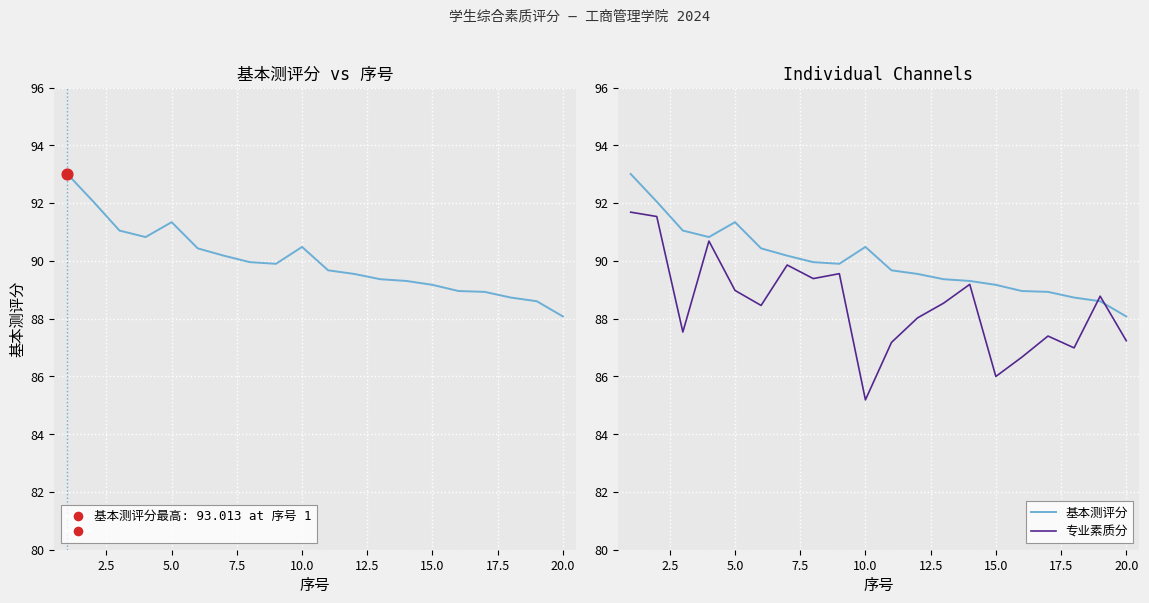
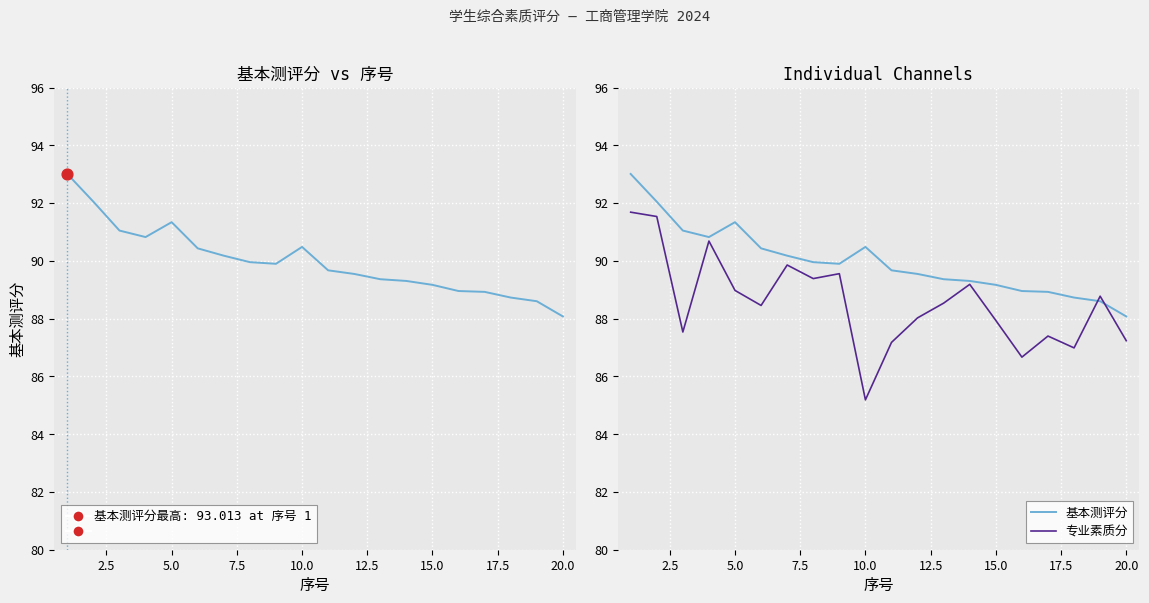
  {
    "基本测评分 vs 序号": {
      "基本测评分": {
        "5.0": 91.3,
        "10.0": 90.5,
        "15.0": 89.2,
        "20.0": 88.1
      }
    },
    "Individual Channels": {
      "基本测评分": {
        "5.0": 91.3,
        "10.0": 90.5,
        "15.0": 89.2,
        "20.0": 88.1
      },
      "专业素质分": {
        "5.0": 89.0,
        "10.0": 85.2,
-       "15.0": 86.0,
+       "15.0": 87.9,
        "20.0": 87.2
      }
    }
  }
